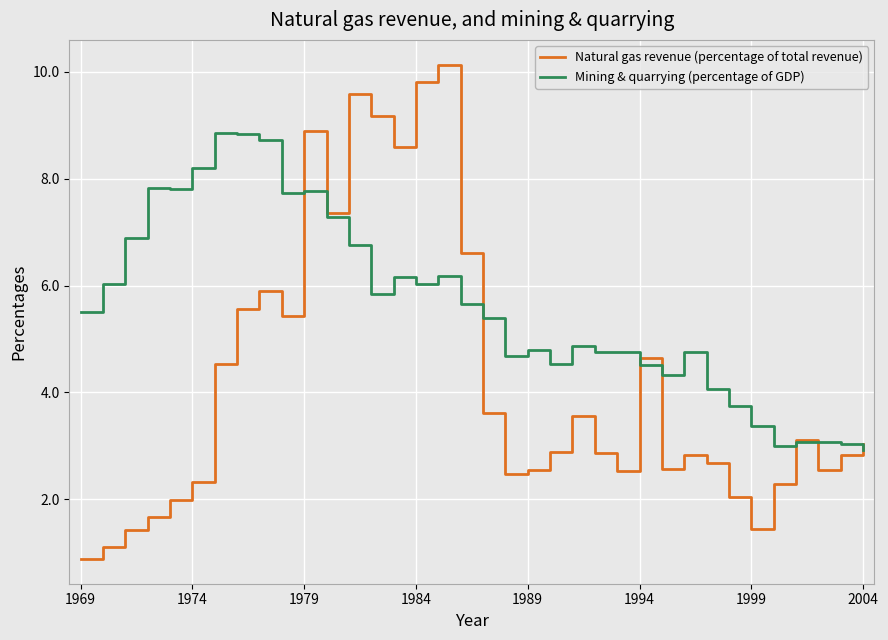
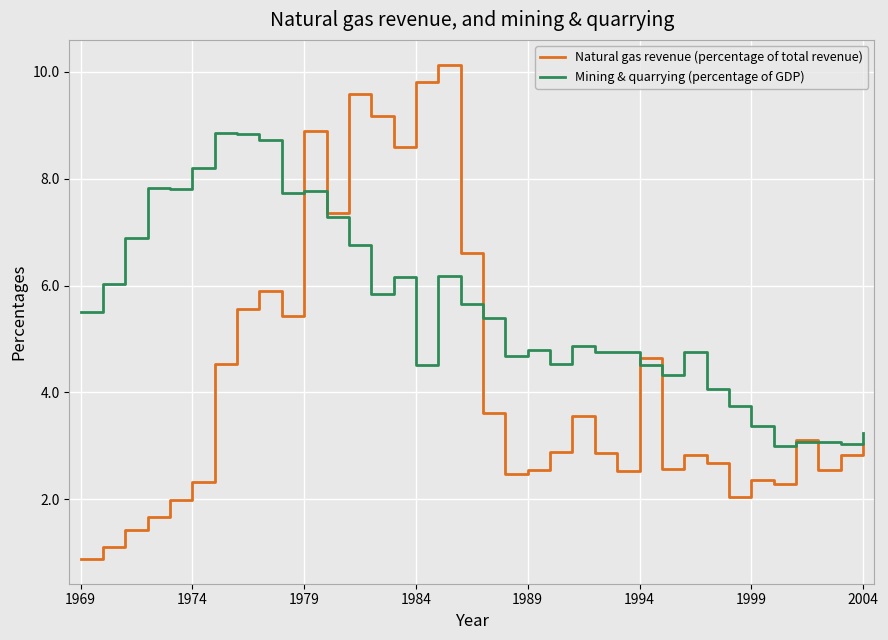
  {
    "Natural gas revenue (percentage of total revenue)": {
      "1969": 0.9,
      "1974": 2.3,
      "1979": 8.9,
      "1984": 9.8,
      "1989": 2.5,
      "1994": 4.6,
-     "1999": 1.4,
+     "1999": 2.4,
      "2004": 3.0
    },
    "Mining & quarrying (percentage of GDP)": {
      "1969": 5.5,
      "1974": 8.2,
      "1979": 7.8,
-     "1984": 6.0,
+     "1984": 4.5,
      "1989": 4.8,
      "1994": 4.5,
      "1999": 3.4,
-     "2004": 2.9
+     "2004": 3.2
    }
  }
